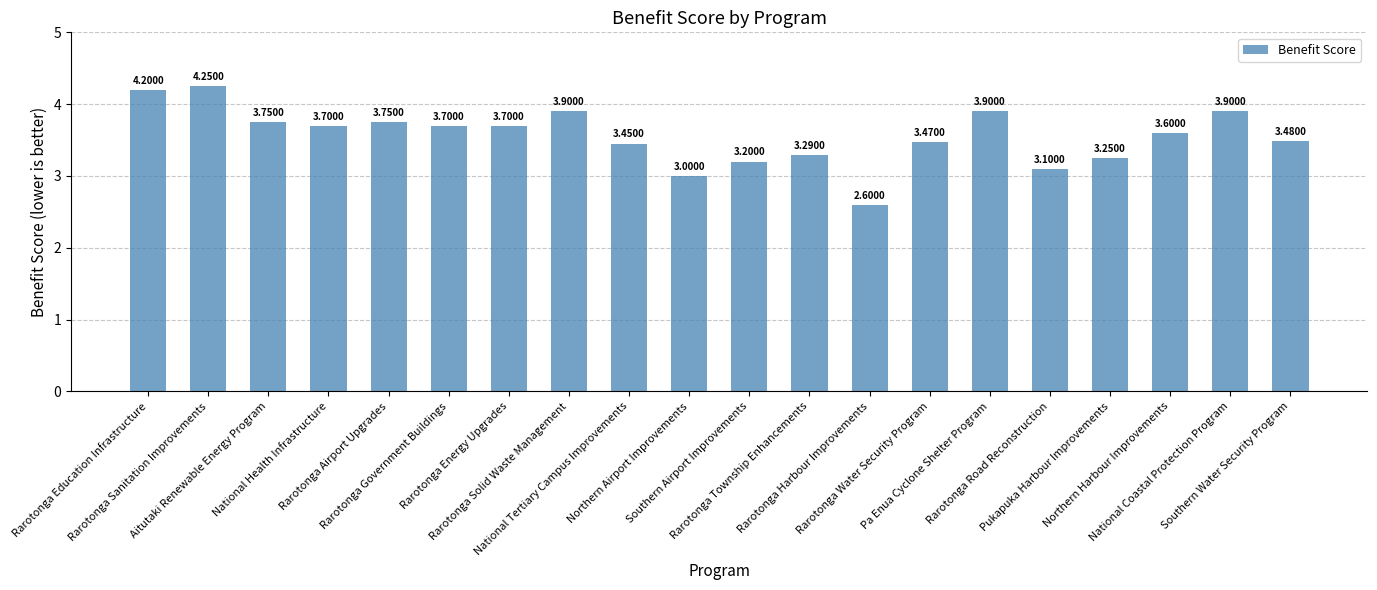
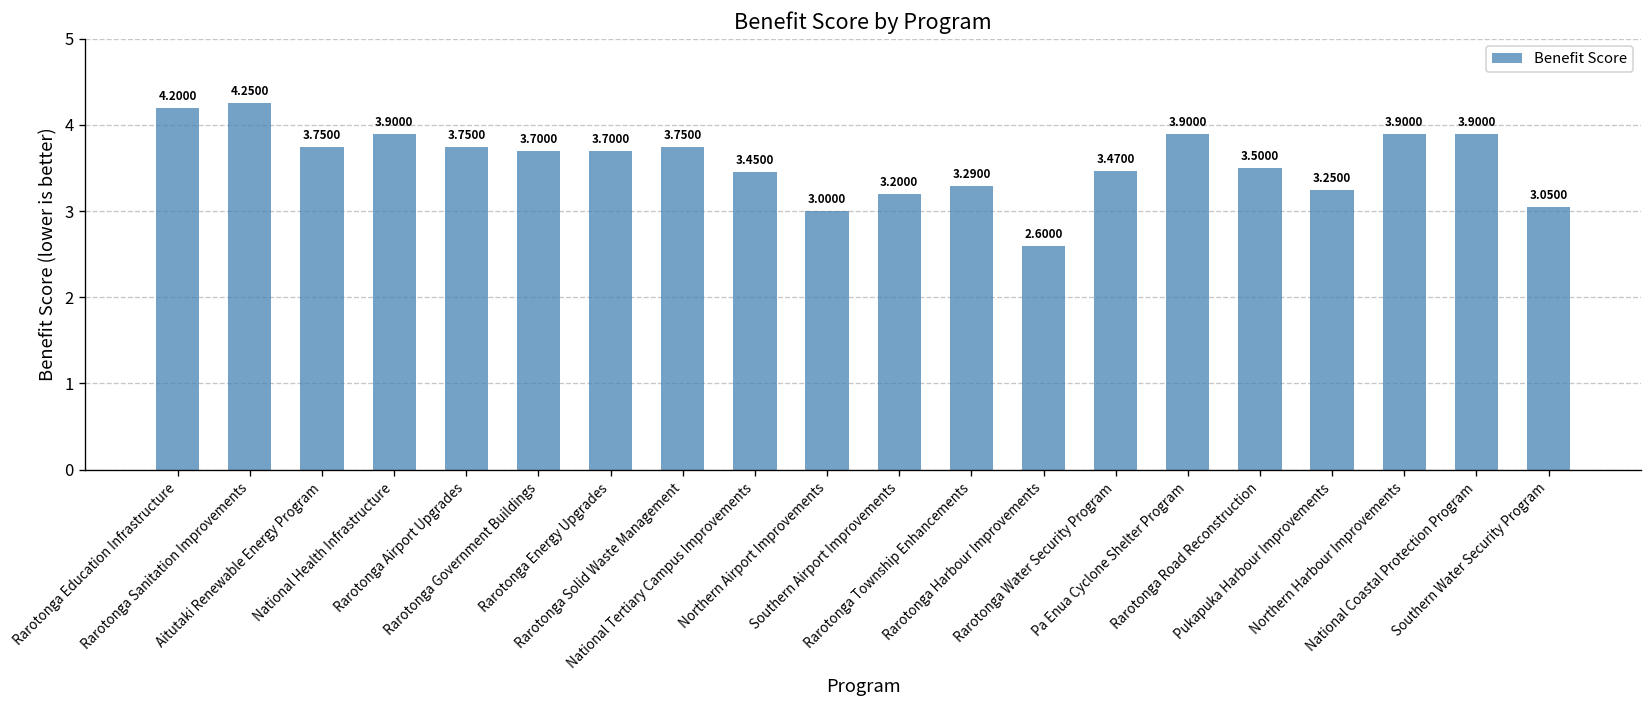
  {
    "Rarotonga Education Infrastructure": 4.2000,
    "Rarotonga Sanitation Improvements": 4.2500,
    "Aitutaki Renewable Energy Program": 3.7500,
-   "National Health Infrastructure": 3.7000,
+   "National Health Infrastructure": 3.9000,
    "Rarotonga Airport Upgrades": 3.7500,
    "Rarotonga Government Buildings": 3.7000,
    "Rarotonga Energy Upgrades": 3.7000,
-   "Rarotonga Solid Waste Management": 3.9000,
+   "Rarotonga Solid Waste Management": 3.7500,
    "National Tertiary Campus Improvements": 3.4500,
    "Northern Airport Improvements": 3.0000,
    "Southern Airport Improvements": 3.2000,
    "Rarotonga Township Enhancements": 3.2900,
    "Rarotonga Harbour Improvements": 2.6000,
    "Rarotonga Water Security Program": 3.4700,
    "Pa Enua Cyclone Shelter Program": 3.9000,
-   "Rarotonga Road Reconstruction": 3.1000,
+   "Rarotonga Road Reconstruction": 3.5000,
    "Pukapuka Harbour Improvements": 3.2500,
-   "Northern Harbour Improvements": 3.6000,
+   "Northern Harbour Improvements": 3.9000,
    "National Coastal Protection Program": 3.9000,
-   "Southern Water Security Program": 3.4800
+   "Southern Water Security Program": 3.0500
  }
